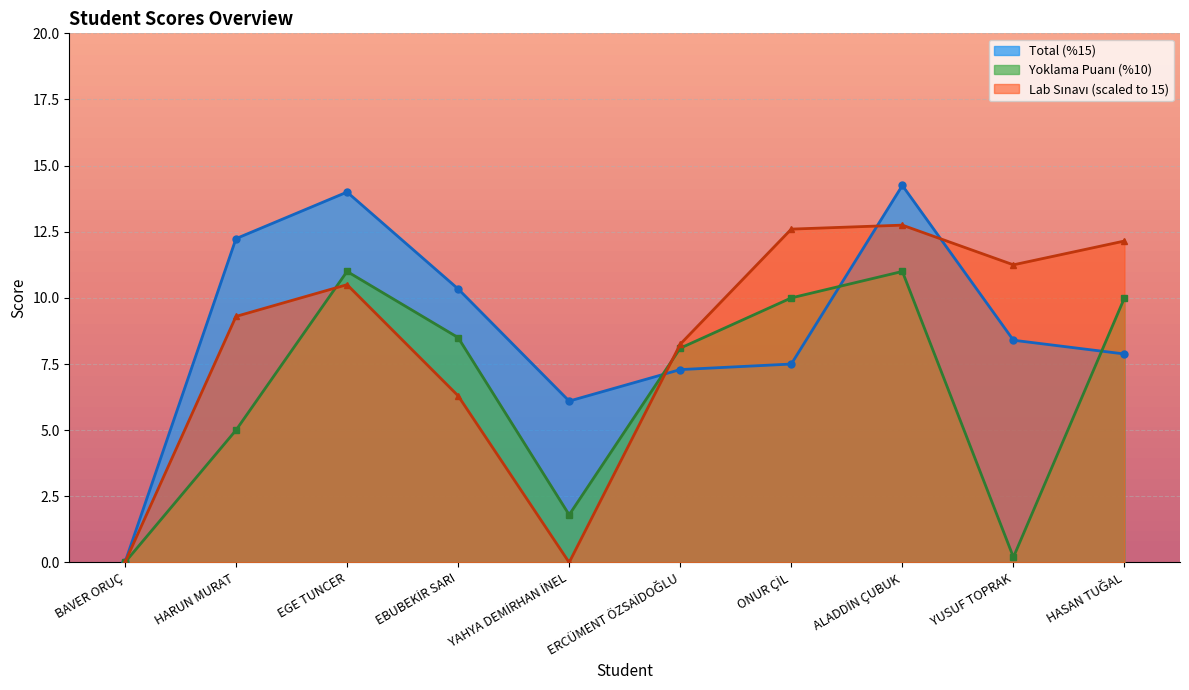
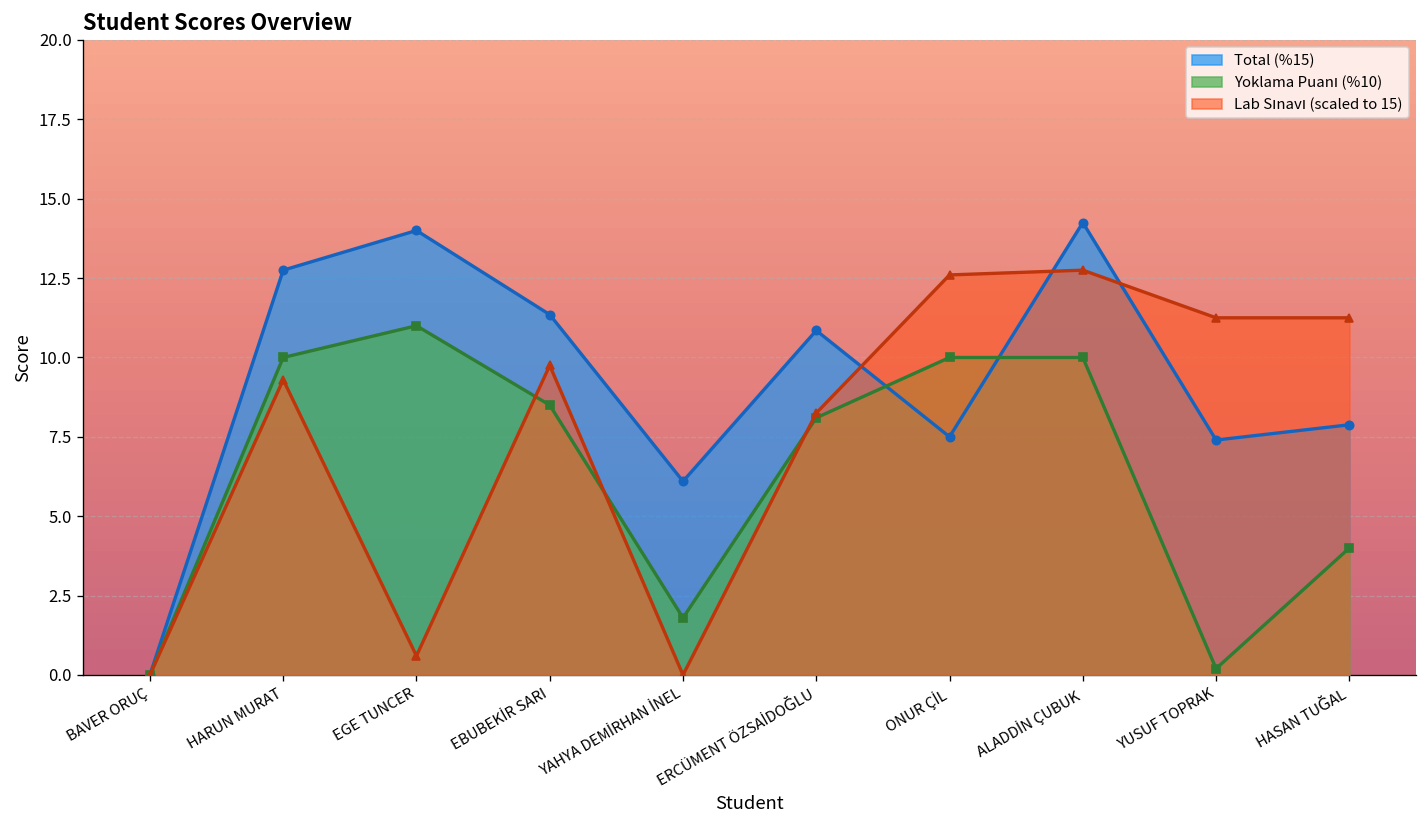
  {
    "Total (%15)": {
-     "HARUN MURAT": 12.2,
+     "HARUN MURAT": 12.8,
      "EGE TUNCER": 14.0,
-     "EBUBEKİR SARI": 10.3,
+     "EBUBEKİR SARI": 11.4,
      "YAHYA DEMİRHAN İNEL": 6.1,
-     "ERCÜMENT ÖZSAİDOĞLU": 7.3,
+     "ERCÜMENT ÖZSAİDOĞLU": 10.9,
      "ONUR ÇİL": 7.5,
      "ALADDİN ÇUBUK": 14.3,
-     "YUSUF TOPRAK": 8.4,
+     "YUSUF TOPRAK": 7.4,
      "HASAN TUĞAL": 7.9
    },
    "Yoklama Puanı (%10)": {
-     "HARUN MURAT": 5,
+     "HARUN MURAT": 10,
      "EGE TUNCER": 11,
      "EBUBEKİR SARI": 8.5,
      "YAHYA DEMİRHAN İNEL": 1.8,
      "ERCÜMENT ÖZSAİDOĞLU": 8.1,
      "ONUR ÇİL": 10,
-     "ALADDİN ÇUBUK": 11,
+     "ALADDİN ÇUBUK": 10,
      "YUSUF TOPRAK": 0.2,
-     "HASAN TUĞAL": 10
+     "HASAN TUĞAL": 4
    },
    "Lab Sınavı (scaled to 15)": {
      "HARUN MURAT": 9.3,
-     "EGE TUNCER": 10.5,
-     "EBUBEKİR SARI": 6.3,
+     "EGE TUNCER": 0.6,
+     "EBUBEKİR SARI": 9.8,
      "YAHYA DEMİRHAN İNEL": 0.0,
      "ERCÜMENT ÖZSAİDOĞLU": 8.3,
      "ONUR ÇİL": 12.6,
      "ALADDİN ÇUBUK": 12.8,
      "YUSUF TOPRAK": 11.3,
-     "HASAN TUĞAL": 12.2
+     "HASAN TUĞAL": 11.3
    }
  }
